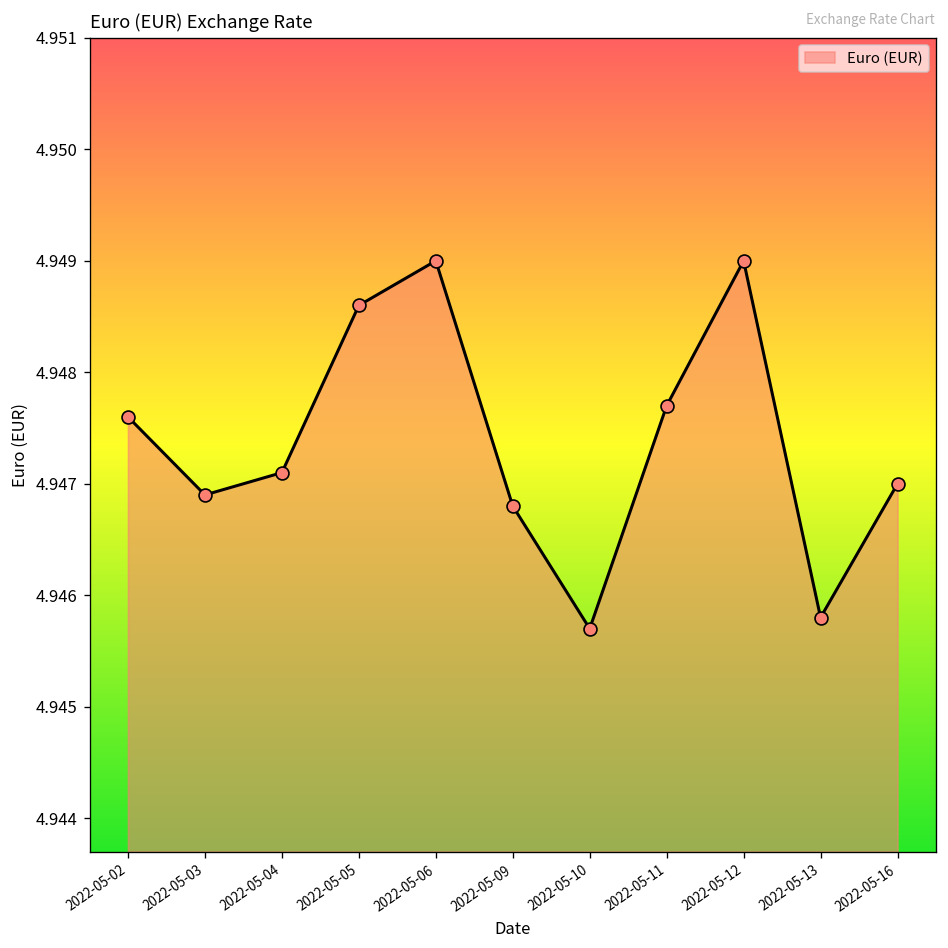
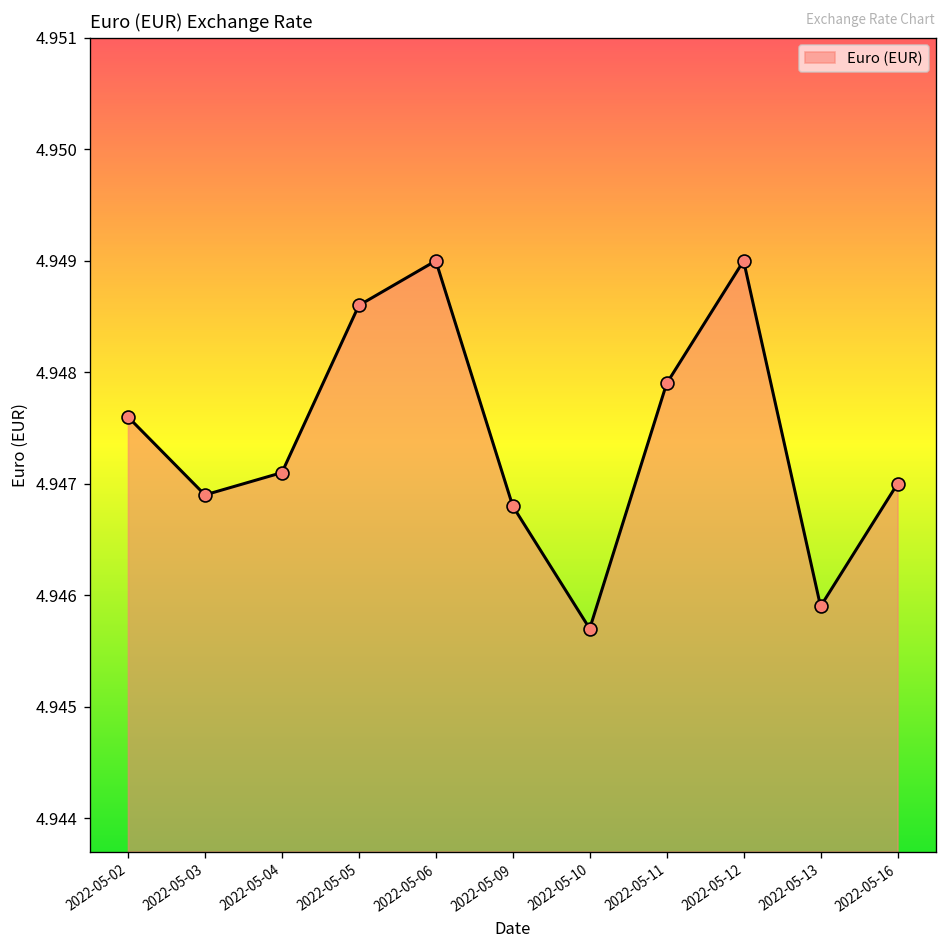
  {
    "2022-05-02": 4.9476,
    "2022-05-03": 4.9469,
    "2022-05-04": 4.9471,
    "2022-05-05": 4.9486,
    "2022-05-06": 4.9490,
    "2022-05-09": 4.9468,
    "2022-05-10": 4.9457,
-   "2022-05-11": 4.9477,
+   "2022-05-11": 4.9479,
    "2022-05-12": 4.9490,
-   "2022-05-13": 4.9458,
+   "2022-05-13": 4.9459,
    "2022-05-16": 4.9470
  }
